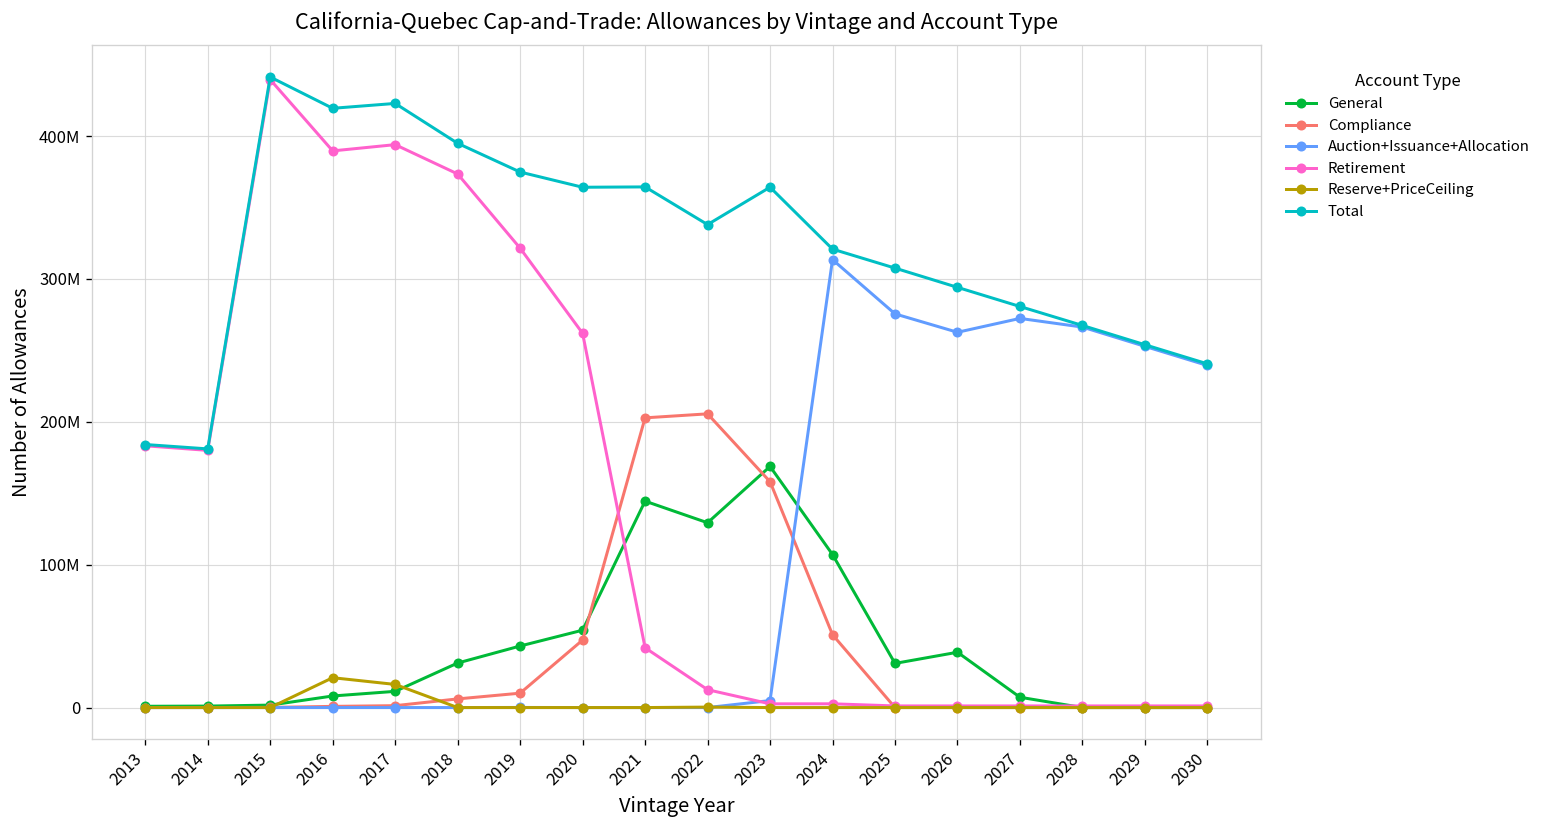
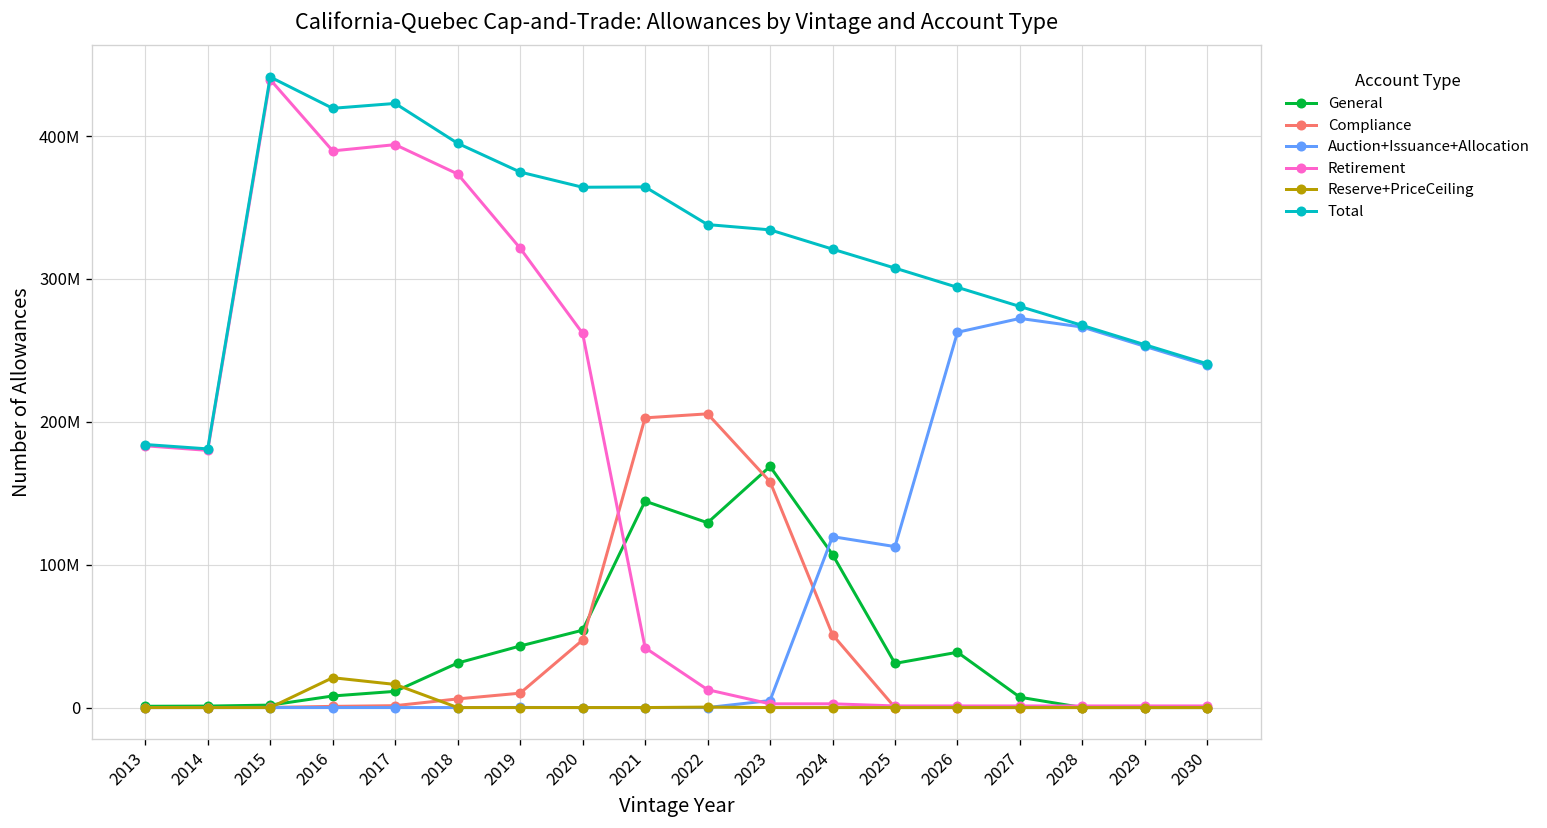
  {
    "General": {
      "2016": 8000000,
      "2017": 11000000,
      "2018": 31000000,
      "2019": 43000000,
      "2020": 54000000,
      "2021": 145000000,
      "2022": 129000000,
      "2023": 169000000,
      "2024": 107000000,
      "2025": 31000000,
      "2026": 39000000,
      "2027": 7000000
    },
    "Compliance": {
      "2018": 6000000,
      "2019": 10000000,
      "2020": 47000000,
      "2021": 203000000,
      "2022": 206000000,
      "2023": 158000000,
      "2024": 51000000
    },
    "Auction+Issuance+Allocation": {
      "2023": 5000000,
-     "2024": 314000000,
-     "2025": 276000000,
+     "2024": 120000000,
+     "2025": 113000000,
      "2026": 263000000,
      "2027": 272000000
    },
    "Retirement": {
      "2016": 390000000,
      "2017": 394000000,
      "2018": 374000000,
      "2019": 322000000,
      "2020": 262000000,
      "2021": 42000000,
      "2022": 13000000,
      "2023": 3000000,
      "2024": 3000000
    },
    "Reserve+PriceCeiling": {
      "2016": 21000000,
      "2017": 16000000,
      "2023": 0,
      "2024": 0
    },
    "Total": {
      "2016": 419000000,
      "2017": 423000000,
      "2018": 395000000,
      "2019": 375000000,
      "2020": 364000000,
      "2021": 364000000,
      "2022": 338000000,
-     "2023": 364000000,
+     "2023": 334000000,
      "2024": 321000000,
      "2025": 308000000,
      "2026": 294000000,
      "2027": 281000000
    }
  }
